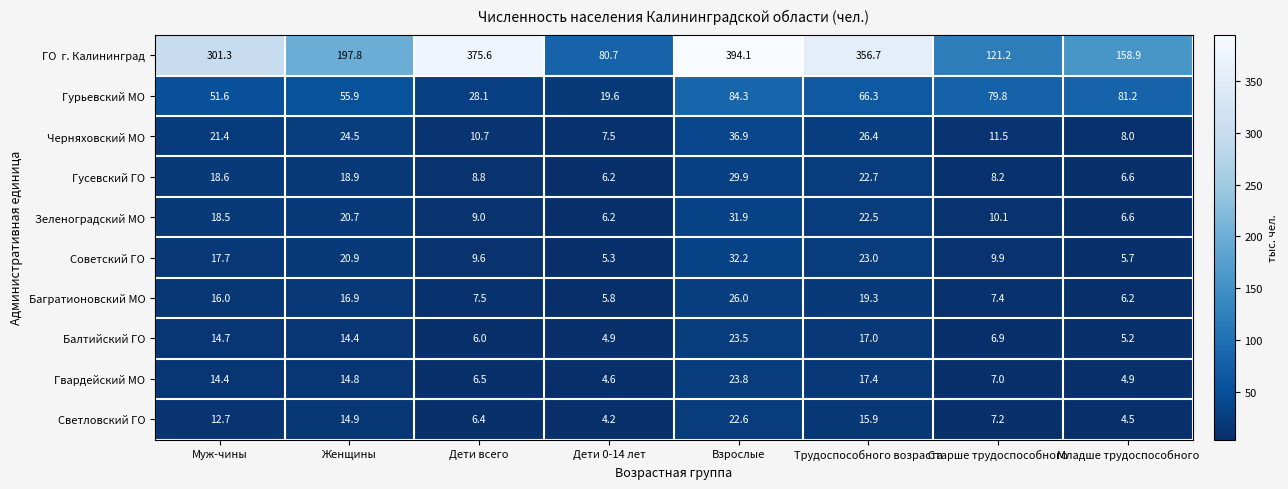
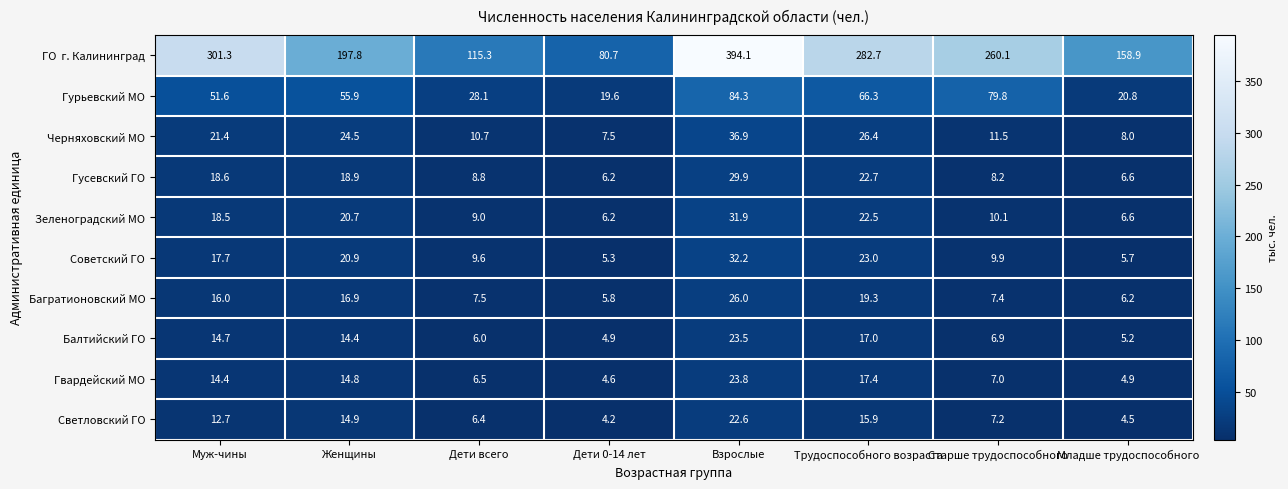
  {
    "ГО г. Калининград": {
      "Муж-чины": 301.3,
      "Женщины": 197.8,
-     "Дети всего": 375.6,
+     "Дети всего": 115.3,
      "Дети 0-14 лет": 80.7,
      "Взрослые": 394.1,
-     "Трудоспособного возраста": 356.7,
-     "Старше трудоспособного": 121.2,
+     "Трудоспособного возраста": 282.7,
+     "Старше трудоспособного": 260.1,
      "Младше трудоспособного": 158.9
    },
    "Гурьевский МО": {
      "Муж-чины": 51.6,
      "Женщины": 55.9,
      "Дети всего": 28.1,
      "Дети 0-14 лет": 19.6,
      "Взрослые": 84.3,
      "Трудоспособного возраста": 66.3,
      "Старше трудоспособного": 79.8,
-     "Младше трудоспособного": 81.2
+     "Младше трудоспособного": 20.8
    },
    "Черняховский МО": {
      "Муж-чины": 21.4,
      "Женщины": 24.5,
      "Дети всего": 10.7,
      "Дети 0-14 лет": 7.5,
      "Взрослые": 36.9,
      "Трудоспособного возраста": 26.4,
      "Старше трудоспособного": 11.5,
      "Младше трудоспособного": 8.0
    },
    "Гусевский ГО": {
      "Муж-чины": 18.6,
      "Женщины": 18.9,
      "Дети всего": 8.8,
      "Дети 0-14 лет": 6.2,
      "Взрослые": 29.9,
      "Трудоспособного возраста": 22.7,
      "Старше трудоспособного": 8.2,
      "Младше трудоспособного": 6.6
    },
    "Зеленоградский МО": {
      "Муж-чины": 18.5,
      "Женщины": 20.7,
      "Дети всего": 9.0,
      "Дети 0-14 лет": 6.2,
      "Взрослые": 31.9,
      "Трудоспособного возраста": 22.5,
      "Старше трудоспособного": 10.1,
      "Младше трудоспособного": 6.6
    },
    "Советский ГО": {
      "Муж-чины": 17.7,
      "Женщины": 20.9,
      "Дети всего": 9.6,
      "Дети 0-14 лет": 5.3,
      "Взрослые": 32.2,
      "Трудоспособного возраста": 23.0,
      "Старше трудоспособного": 9.9,
      "Младше трудоспособного": 5.7
    },
    "Багратионовский МО": {
      "Муж-чины": 16.0,
      "Женщины": 16.9,
      "Дети всего": 7.5,
      "Дети 0-14 лет": 5.8,
      "Взрослые": 26.0,
      "Трудоспособного возраста": 19.3,
      "Старше трудоспособного": 7.4,
      "Младше трудоспособного": 6.2
    },
    "Балтийский ГО": {
      "Муж-чины": 14.7,
      "Женщины": 14.4,
      "Дети всего": 6.0,
      "Дети 0-14 лет": 4.9,
      "Взрослые": 23.5,
      "Трудоспособного возраста": 17.0,
      "Старше трудоспособного": 6.9,
      "Младше трудоспособного": 5.2
    },
    "Гвардейский МО": {
      "Муж-чины": 14.4,
      "Женщины": 14.8,
      "Дети всего": 6.5,
      "Дети 0-14 лет": 4.6,
      "Взрослые": 23.8,
      "Трудоспособного возраста": 17.4,
      "Старше трудоспособного": 7.0,
      "Младше трудоспособного": 4.9
    },
    "Светловский ГО": {
      "Муж-чины": 12.7,
      "Женщины": 14.9,
      "Дети всего": 6.4,
      "Дети 0-14 лет": 4.2,
      "Взрослые": 22.6,
      "Трудоспособного возраста": 15.9,
      "Старше трудоспособного": 7.2,
      "Младше трудоспособного": 4.5
    }
  }
